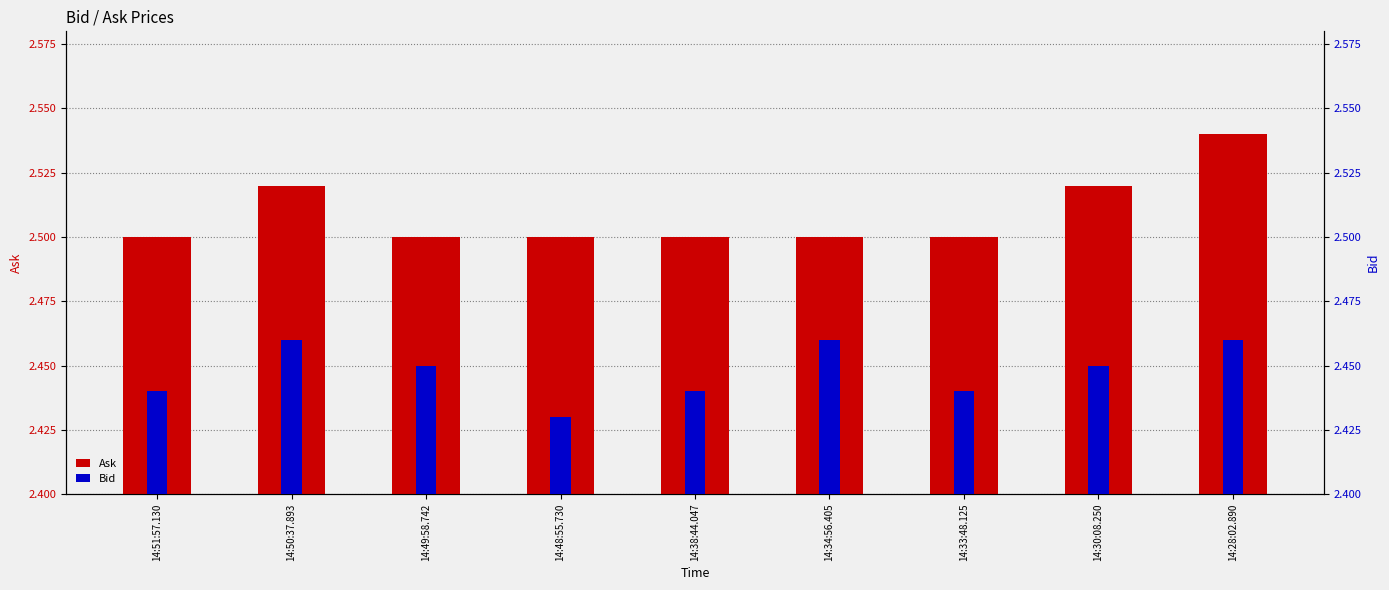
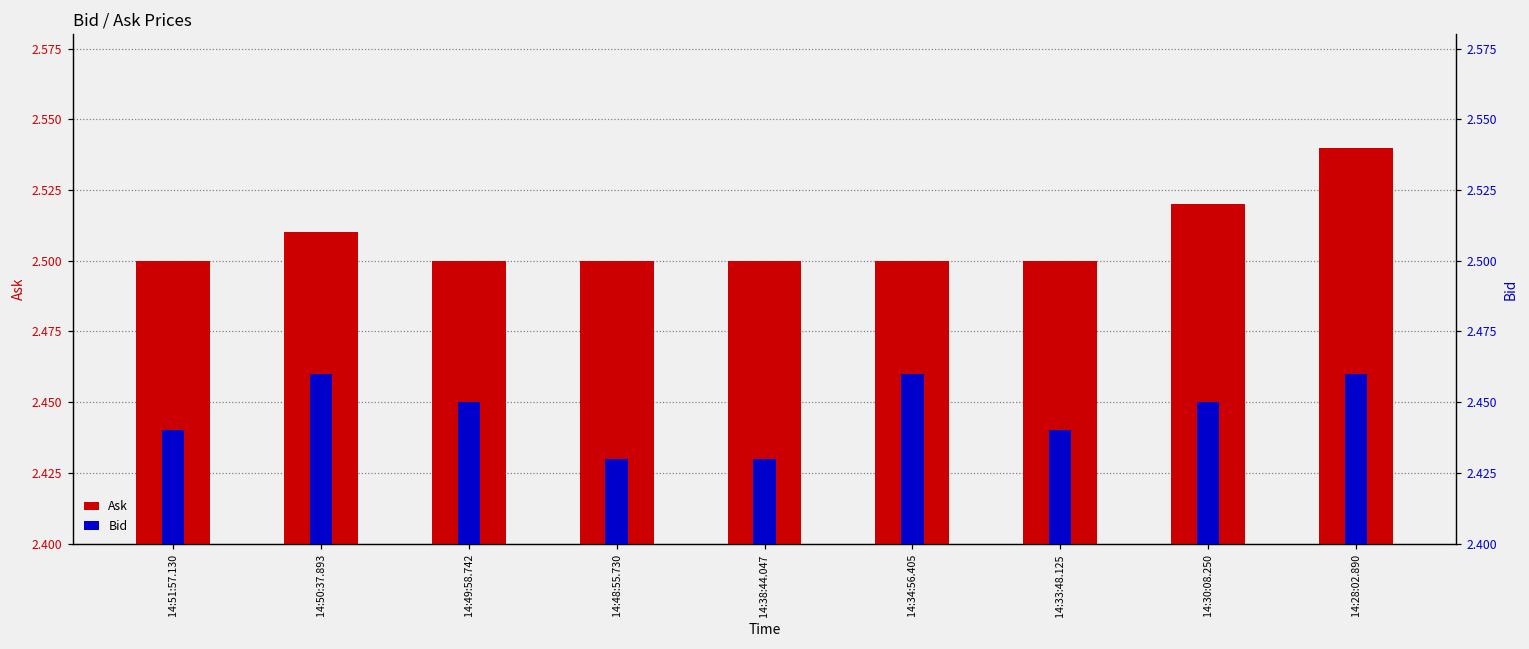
  {
    "Ask": {
      "14:51:57.130": 2.50,
-     "14:50:37.893": 2.52,
+     "14:50:37.893": 2.51,
      "14:49:58.742": 2.50,
      "14:48:55.730": 2.50,
      "14:38:44.047": 2.50,
      "14:34:56.405": 2.50,
      "14:33:48.125": 2.50,
      "14:30:08.250": 2.52,
      "14:28:02.890": 2.54
    },
    "Bid": {
      "14:51:57.130": 2.44,
      "14:50:37.893": 2.46,
      "14:49:58.742": 2.45,
      "14:48:55.730": 2.43,
-     "14:38:44.047": 2.44,
+     "14:38:44.047": 2.43,
      "14:34:56.405": 2.46,
      "14:33:48.125": 2.44,
      "14:30:08.250": 2.45,
      "14:28:02.890": 2.46
    }
  }
